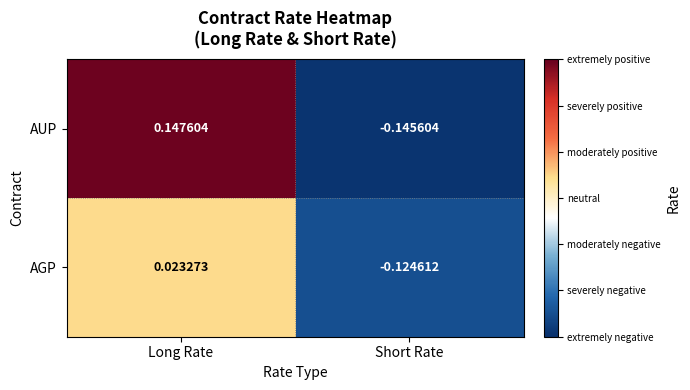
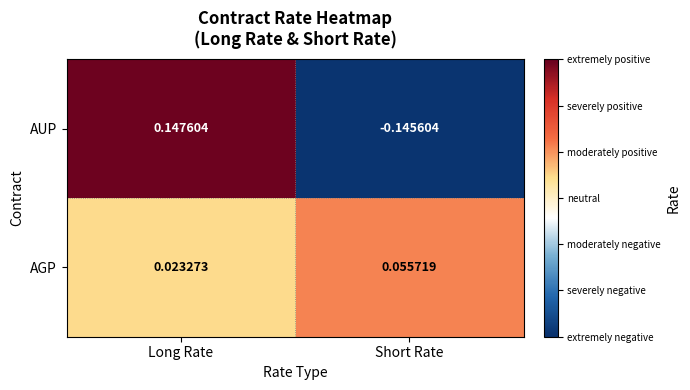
  {
    "AUP": {
      "Long Rate": 0.147604,
      "Short Rate": -0.145604
    },
    "AGP": {
      "Long Rate": 0.023273,
-     "Short Rate": -0.124612
+     "Short Rate": 0.055719
    }
  }
